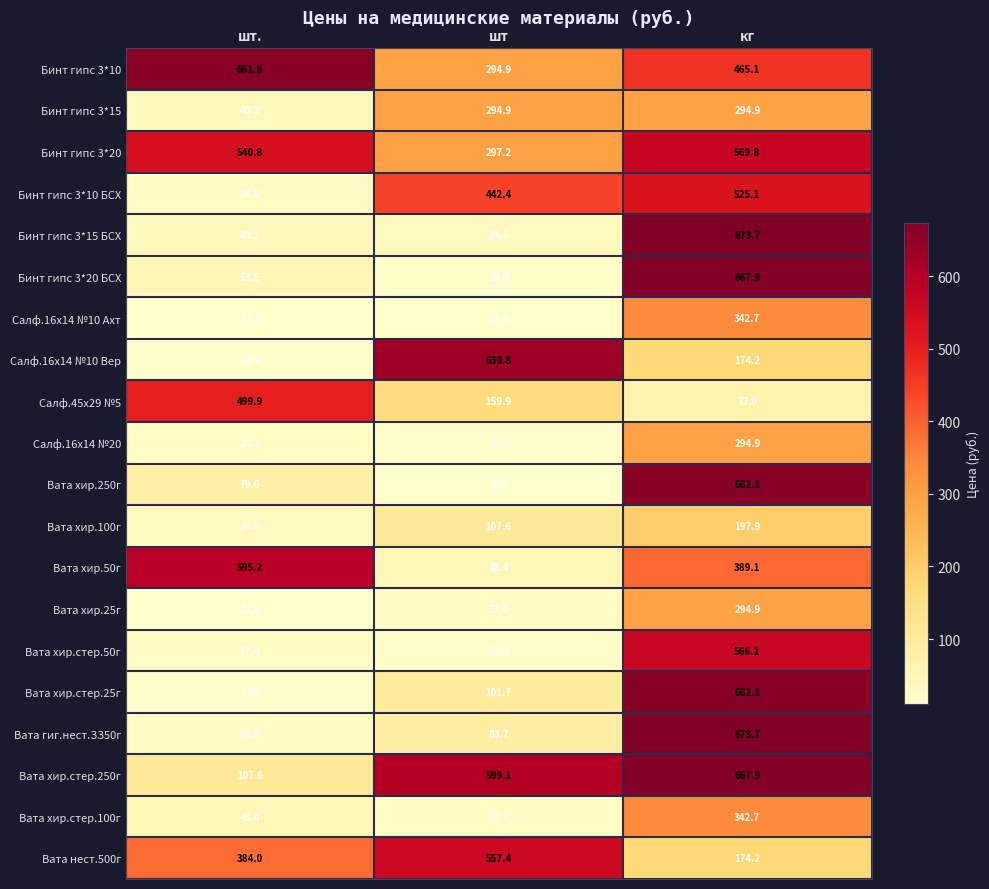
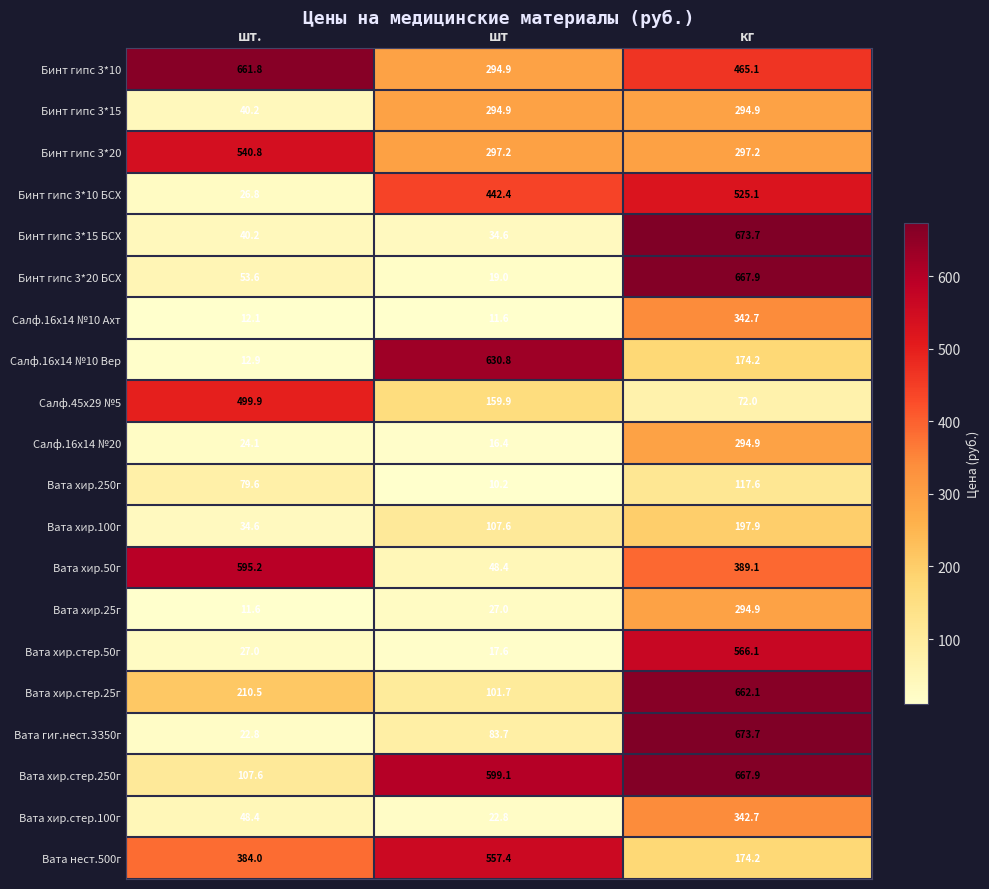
  {
    "Бинт гипс 3*10": {
      "шт.": 661.8,
      "шт": 294.9,
      "кг": 465.1
    },
    "Бинт гипс 3*15": {
      "шт.": 40.2,
      "шт": 294.9,
      "кг": 294.9
    },
    "Бинт гипс 3*20": {
      "шт.": 540.8,
      "шт": 297.2,
-     "кг": 569.8
+     "кг": 297.2
    },
    "Бинт гипс 3*10 БСХ": {
      "шт.": 26.8,
      "шт": 442.4,
      "кг": 525.1
    },
    "Бинт гипс 3*15 БСХ": {
      "шт.": 40.2,
      "шт": 34.6,
      "кг": 673.7
    },
    "Бинт гипс 3*20 БСХ": {
      "шт.": 53.6,
      "шт": 19.0,
      "кг": 667.9
    },
    "Салф.16х14 №10 Ахт": {
      "шт.": 12.1,
      "шт": 11.6,
      "кг": 342.7
    },
    "Салф.16х14 №10 Вер": {
      "шт.": 12.9,
      "шт": 630.8,
      "кг": 174.2
    },
    "Салф.45х29 №5": {
      "шт.": 499.9,
      "шт": 159.9,
      "кг": 72.0
    },
    "Салф.16х14 №20": {
      "шт.": 24.1,
      "шт": 16.4,
      "кг": 294.9
    },
    "Вата хир.250г": {
      "шт.": 79.6,
      "шт": 10.2,
-     "кг": 662.1
+     "кг": 117.6
    },
    "Вата хир.100г": {
      "шт.": 34.6,
      "шт": 107.6,
      "кг": 197.9
    },
    "Вата хир.50г": {
      "шт.": 595.2,
      "шт": 48.4,
      "кг": 389.1
    },
    "Вата хир.25г": {
      "шт.": 11.6,
      "шт": 27.0,
      "кг": 294.9
    },
    "Вата хир.стер.50г": {
      "шт.": 27.0,
      "шт": 17.6,
      "кг": 566.1
    },
    "Вата хир.стер.25г": {
-     "шт.": 17.6,
+     "шт.": 210.5,
      "шт": 101.7,
      "кг": 662.1
    },
    "Вата гиг.нест.ЗЗ50г": {
      "шт.": 22.8,
      "шт": 83.7,
      "кг": 673.7
    },
    "Вата хир.стер.250г": {
      "шт.": 107.6,
      "шт": 599.1,
      "кг": 667.9
    },
    "Вата хир.стер.100г": {
      "шт.": 48.4,
      "шт": 22.8,
      "кг": 342.7
    },
    "Вата нест.500г": {
      "шт.": 384.0,
      "шт": 557.4,
      "кг": 174.2
    }
  }
